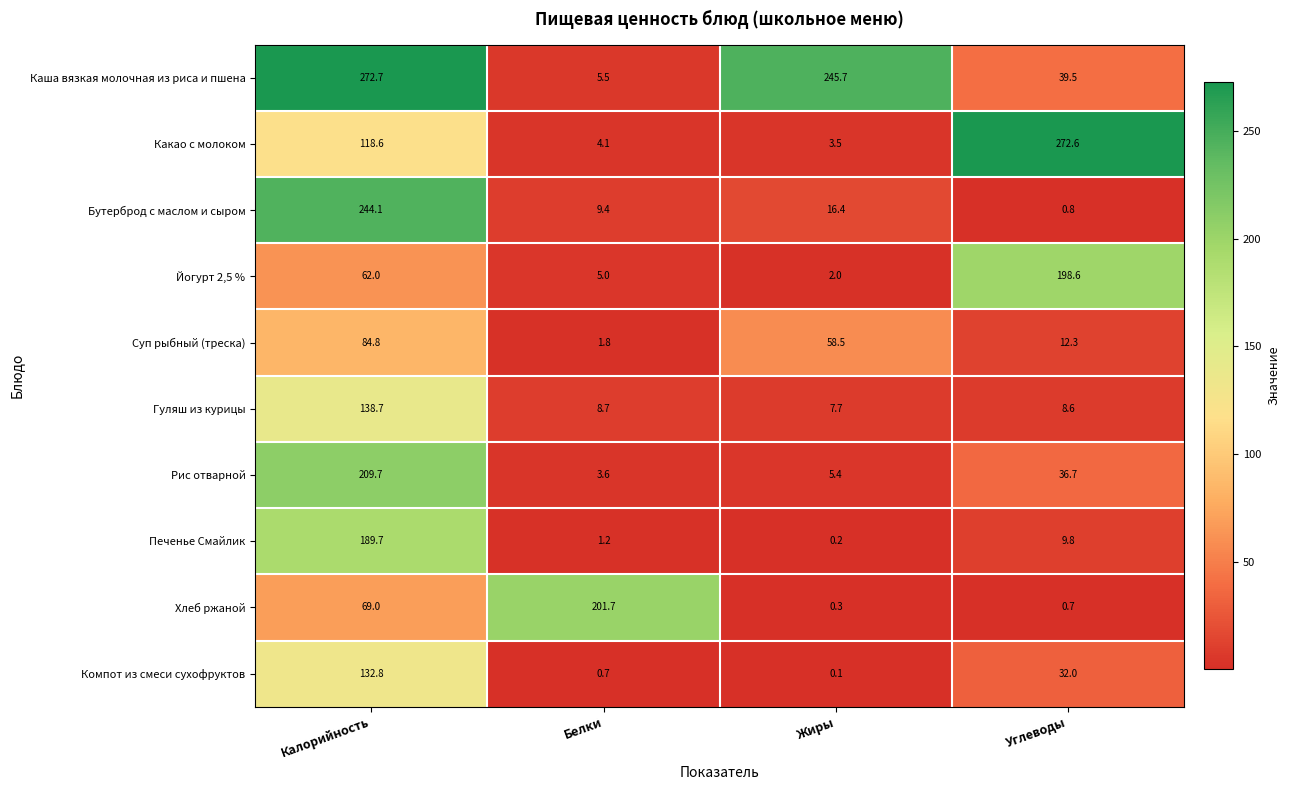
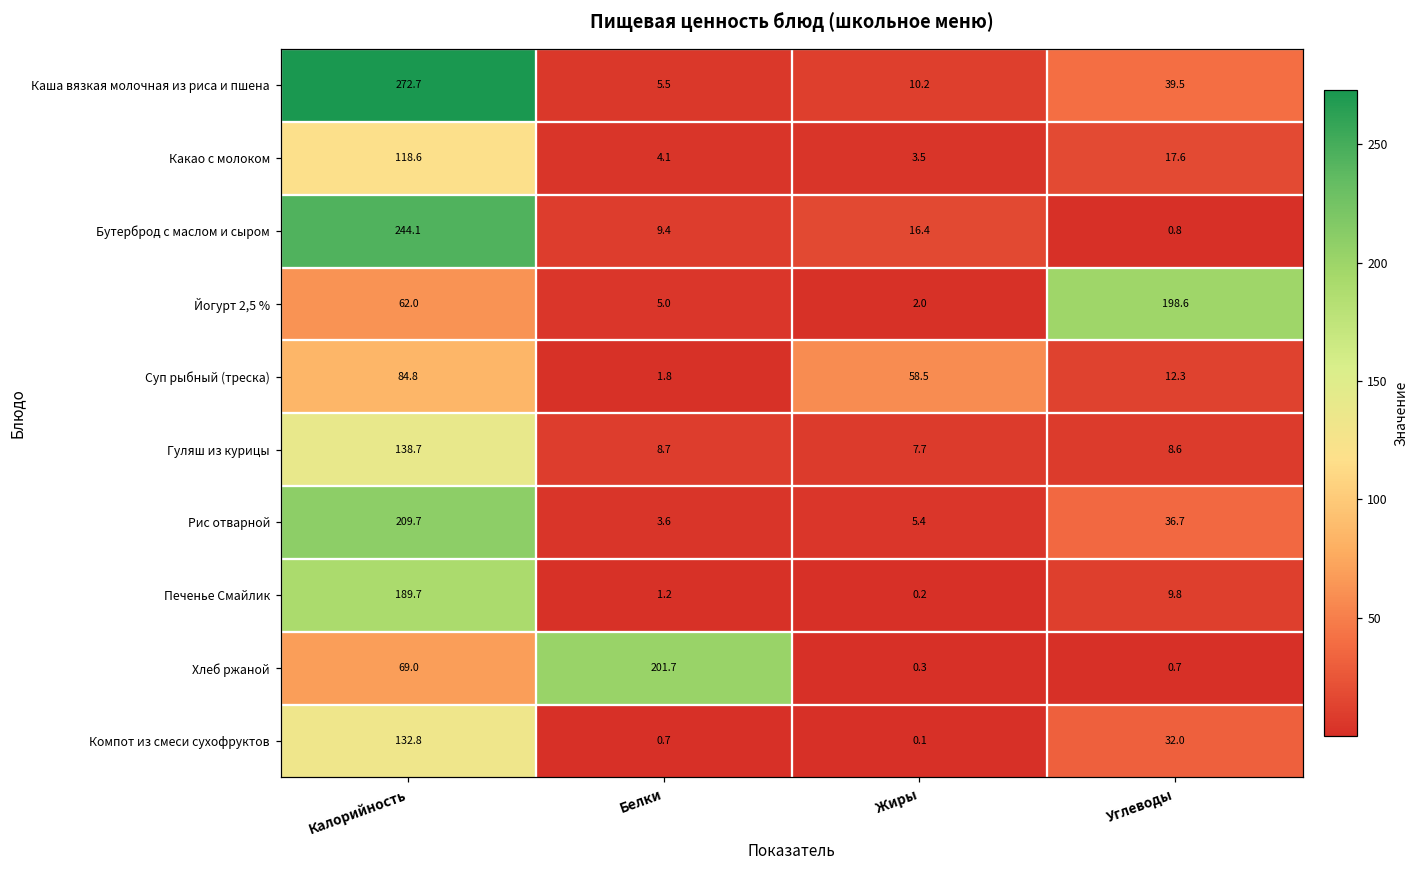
  {
    "Каша вязкая молочная из риса и пшена": {
      "Калорийность": 272.7,
      "Белки": 5.5,
-     "Жиры": 245.7,
+     "Жиры": 10.2,
      "Углеводы": 39.5
    },
    "Какао с молоком": {
      "Калорийность": 118.6,
      "Белки": 4.1,
      "Жиры": 3.5,
-     "Углеводы": 272.6
+     "Углеводы": 17.6
    },
    "Бутерброд с маслом и сыром": {
      "Калорийность": 244.1,
      "Белки": 9.4,
      "Жиры": 16.4,
      "Углеводы": 0.8
    },
    "Йогурт 2,5 %": {
      "Калорийность": 62.0,
      "Белки": 5.0,
      "Жиры": 2.0,
      "Углеводы": 198.6
    },
    "Суп рыбный (треска)": {
      "Калорийность": 84.8,
      "Белки": 1.8,
      "Жиры": 58.5,
      "Углеводы": 12.3
    },
    "Гуляш из курицы": {
      "Калорийность": 138.7,
      "Белки": 8.7,
      "Жиры": 7.7,
      "Углеводы": 8.6
    },
    "Рис отварной": {
      "Калорийность": 209.7,
      "Белки": 3.6,
      "Жиры": 5.4,
      "Углеводы": 36.7
    },
    "Печенье Смайлик": {
      "Калорийность": 189.7,
      "Белки": 1.2,
      "Жиры": 0.2,
      "Углеводы": 9.8
    },
    "Хлеб ржаной": {
      "Калорийность": 69.0,
      "Белки": 201.7,
      "Жиры": 0.3,
      "Углеводы": 0.7
    },
    "Компот из смеси сухофруктов": {
      "Калорийность": 132.8,
      "Белки": 0.7,
      "Жиры": 0.1,
      "Углеводы": 32.0
    }
  }
